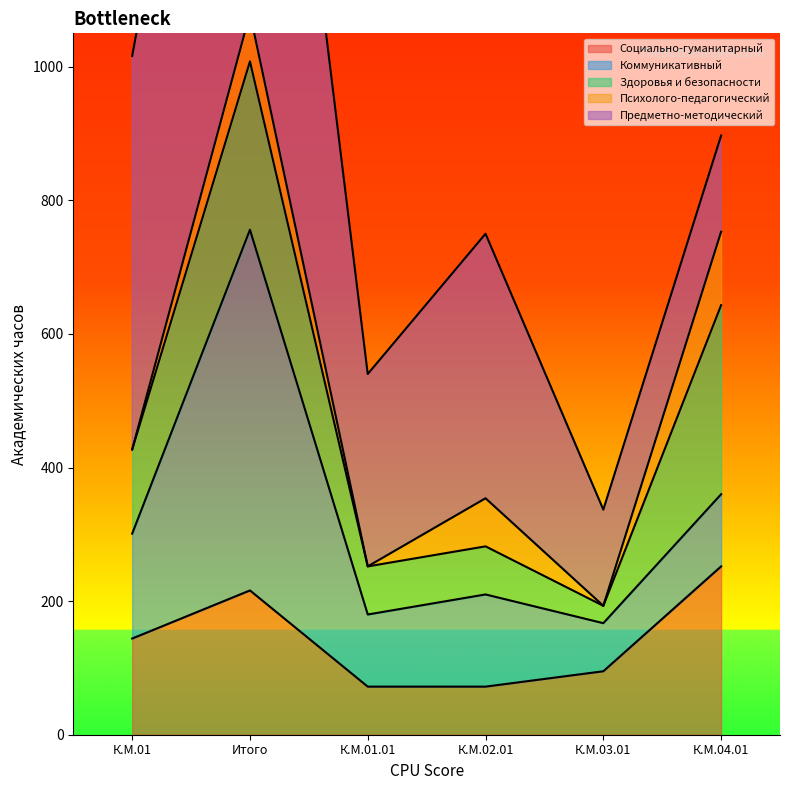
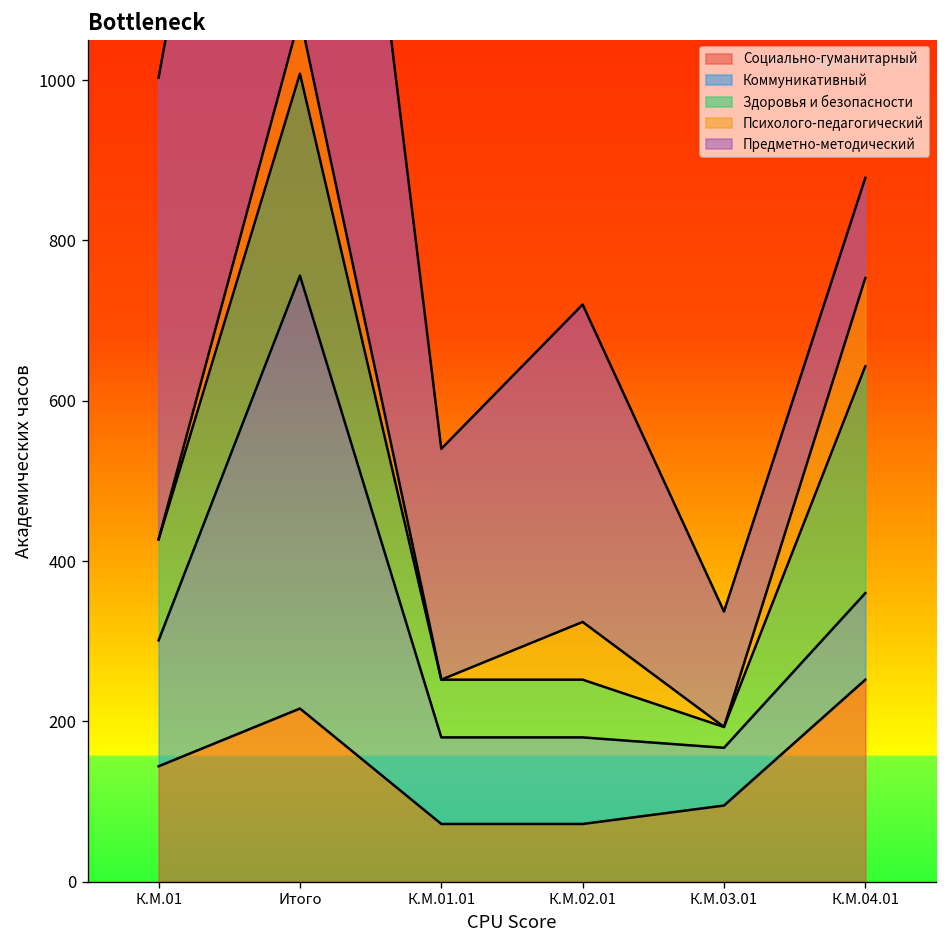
  {
    "Социально-гуманитарный": {
      "К.М.01": 140,
      "Итого": 220,
      "К.М.01.01": 70,
      "К.М.02.01": 70,
      "К.М.03.01": 100,
      "К.М.04.01": 250
    },
    "Коммуникативный": {
      "К.М.01": 160,
      "Итого": 540,
      "К.М.01.01": 110,
-     "К.М.02.01": 140,
+     "К.М.02.01": 110,
      "К.М.03.01": 70,
      "К.М.04.01": 110
    },
    "Здоровья и безопасности": {
      "Итого": 250,
      "К.М.02.01": 70,
      "К.М.04.01": 280
    },
    "Психолого-педагогический": {
      "К.М.02.01": 70,
      "К.М.04.01": 110
    },
    "Предметно-методический": {
-     "К.М.01": 590,
+     "К.М.01": 580,
      "К.М.01.01": 290,
      "К.М.02.01": 400,
      "К.М.03.01": 140,
-     "К.М.04.01": 140
+     "К.М.04.01": 130
    }
  }
